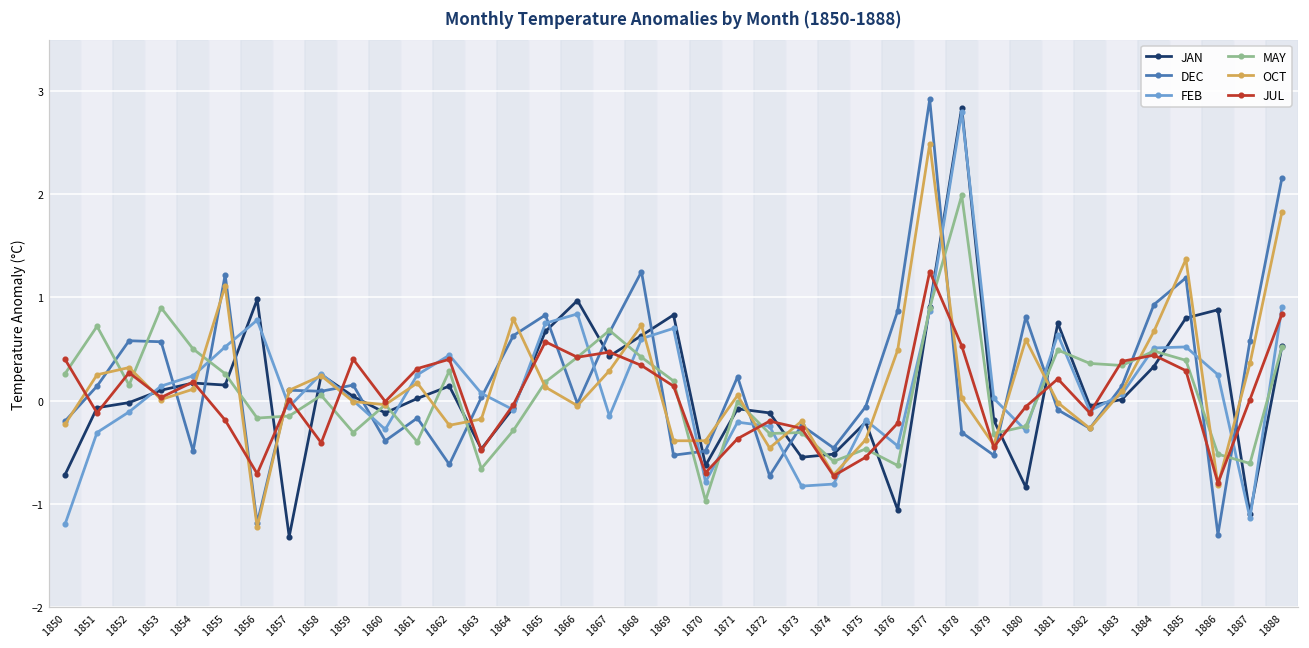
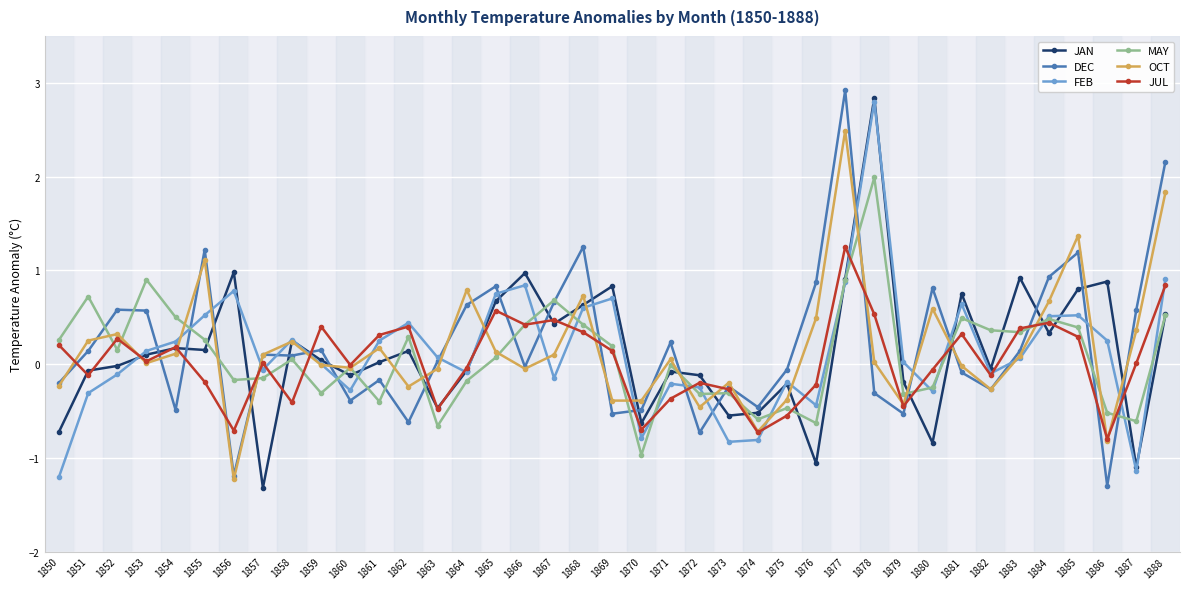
  {
    "JAN": {
      "1850": -0.7,
      "1851": -0.1,
      "1852": 0.0,
      "1853": 0.1,
      "1855": 0.2,
      "1856": 1.0,
      "1857": -1.3,
      "1859": 0.0,
      "1860": -0.1,
      "1861": 0.0,
      "1862": 0.1,
      "1865": 0.7,
      "1866": 1.0,
      "1867": 0.4,
      "1868": 0.6,
      "1869": 0.8,
      "1870": -0.6,
      "1871": -0.1,
      "1872": -0.1,
      "1873": -0.6,
      "1874": -0.5,
      "1876": -1.1,
      "1878": 2.8,
      "1879": -0.2,
      "1880": -0.8,
      "1881": 0.8,
      "1882": -0.1,
-     "1883": 0.0,
+     "1883": 0.9,
      "1884": 0.3,
      "1885": 0.8,
      "1886": 0.9,
      "1887": -1.1
    },
    "MAY": {
      "1850": 0.3,
      "1851": 0.7,
      "1852": 0.2,
      "1853": 0.9,
      "1854": 0.5,
      "1855": 0.3,
      "1856": -0.2,
      "1857": -0.2,
      "1858": 0.1,
      "1859": -0.3,
      "1861": -0.4,
      "1862": 0.3,
      "1863": -0.7,
-     "1864": -0.3,
-     "1865": 0.2,
+     "1864": -0.2,
+     "1865": 0.1,
      "1868": 0.4,
      "1869": 0.2,
      "1870": -1.0,
      "1871": 0.0,
      "1872": -0.3,
      "1873": -0.3,
      "1874": -0.6,
      "1875": -0.5,
      "1876": -0.6,
      "1878": 2.0,
      "1879": -0.3,
      "1880": -0.3,
      "1881": 0.5,
      "1882": 0.4,
      "1883": 0.3,
      "1884": 0.5,
      "1885": 0.4,
      "1886": -0.5,
      "1887": -0.6
    },
    "OCT": {
      "1850": -0.2,
      "1851": 0.3,
      "1852": 0.3,
      "1854": 0.1,
      "1855": 1.1,
      "1856": -1.2,
      "1861": 0.2,
      "1862": -0.2,
-     "1863": -0.2,
+     "1863": -0.1,
      "1864": 0.8,
      "1865": 0.1,
-     "1867": 0.3,
+     "1867": 0.1,
      "1868": 0.7,
      "1869": -0.4,
      "1870": -0.4,
      "1871": 0.1,
      "1872": -0.5,
      "1873": -0.2,
      "1875": -0.4,
      "1876": 0.5,
      "1877": 2.5,
      "1878": 0.0,
      "1880": 0.6,
      "1881": 0.0,
      "1883": 0.1,
      "1884": 0.7,
      "1885": 1.4,
      "1887": 0.4,
      "1888": 1.8
    },
    "JUL": {
-     "1850": 0.4,
+     "1850": 0.2,
      "1851": -0.1,
      "1852": 0.3,
      "1855": -0.2,
      "1856": -0.7,
      "1857": 0.0,
      "1858": -0.4,
      "1859": 0.4,
      "1860": 0.0,
      "1861": 0.3,
      "1862": 0.4,
      "1864": 0.0,
      "1865": 0.6,
      "1867": 0.5,
      "1868": 0.3,
      "1869": 0.1,
      "1870": -0.7,
      "1871": -0.4,
      "1872": -0.2,
      "1873": -0.3,
      "1875": -0.6,
      "1876": -0.2,
      "1877": 1.3,
      "1878": 0.5,
      "1880": -0.1,
-     "1881": 0.2,
+     "1881": 0.3,
      "1883": 0.4,
      "1884": 0.4,
      "1885": 0.3,
      "1887": 0.0,
      "1888": 0.8
    }
  }
